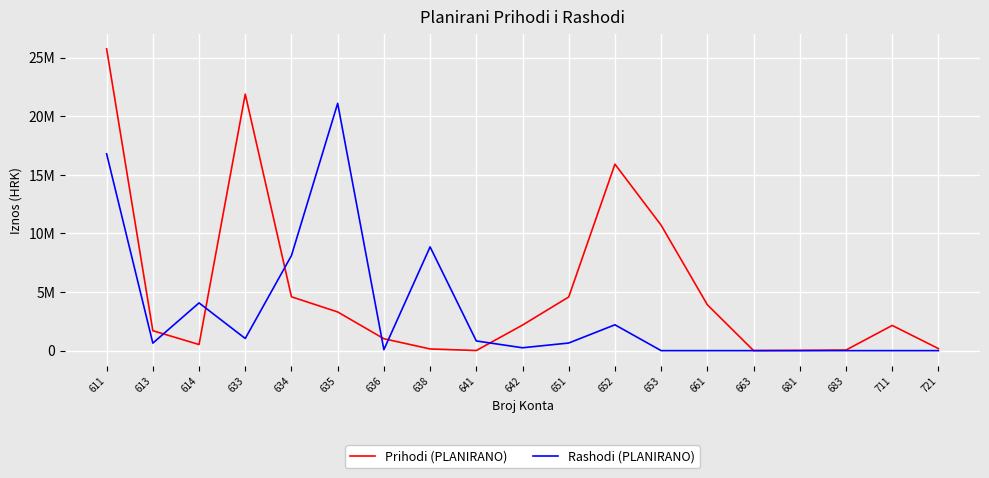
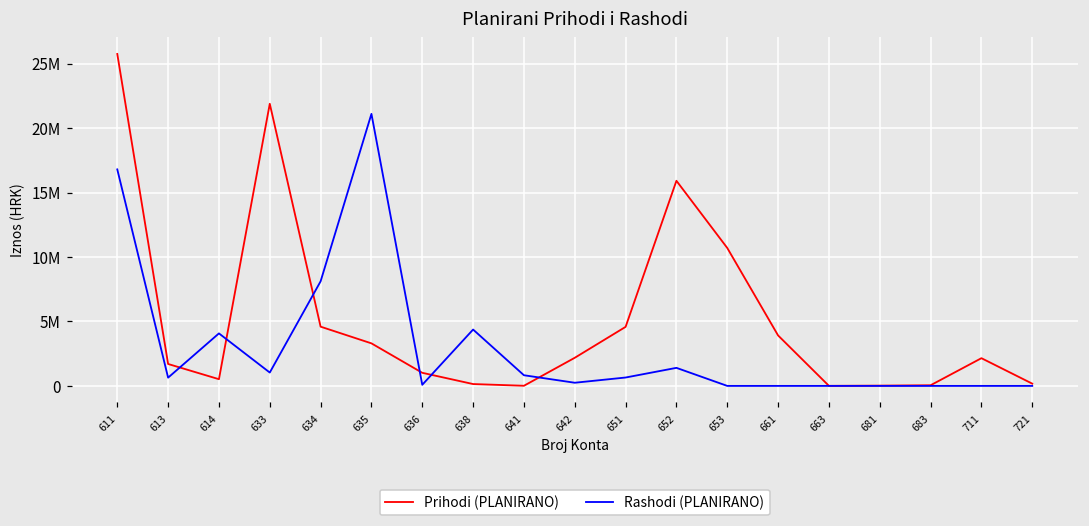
  {
    "Prihodi (PLANIRANO)": {
      "611": 25800000,
      "613": 1700000,
      "614": 500000,
      "633": 21900000,
      "634": 4600000,
      "635": 3300000,
      "636": 1000000,
      "638": 100000,
      "641": 0,
      "642": 2200000,
      "651": 4600000,
      "652": 15900000,
      "653": 10700000,
      "661": 3900000,
      "711": 2200000
    },
    "Rashodi (PLANIRANO)": {
      "611": 16800000,
      "613": 600000,
      "614": 4100000,
      "633": 1000000,
      "634": 8100000,
      "635": 21100000,
      "636": 100000,
-     "638": 8900000,
+     "638": 4400000,
      "641": 800000,
      "642": 200000,
      "651": 700000,
-     "652": 2200000,
+     "652": 1400000,
      "653": 0,
      "661": 0,
      "711": 0
    }
  }
